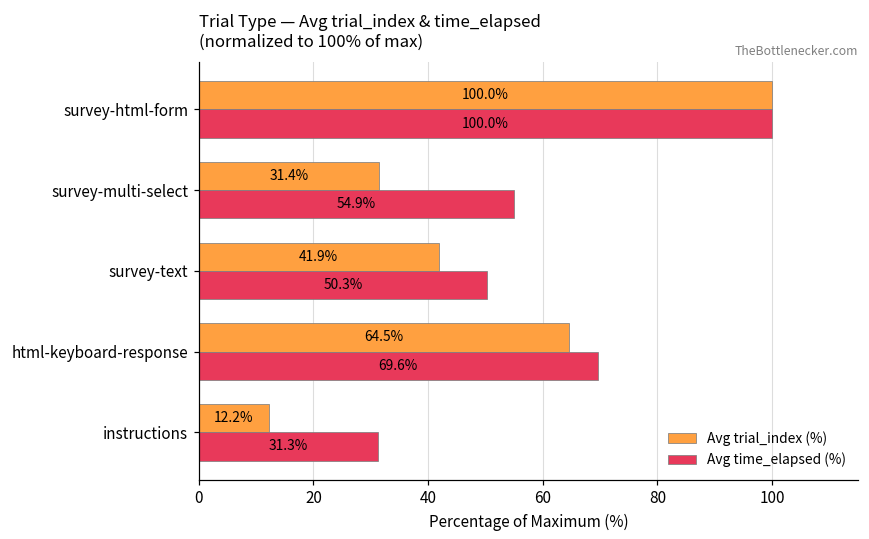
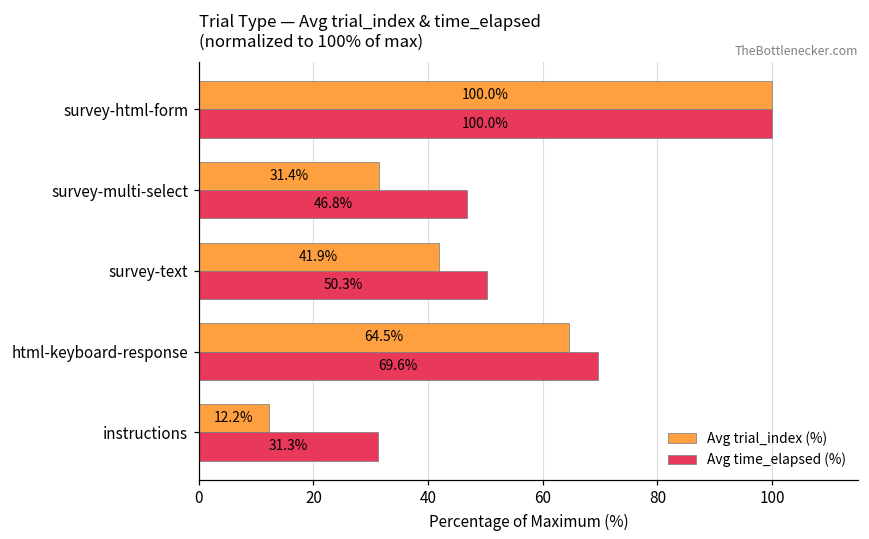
  {
    "Avg trial_index (%)": {
      "survey-html-form": "100.0%",
      "survey-multi-select": "31.4%",
      "survey-text": "41.9%",
      "html-keyboard-response": "64.5%",
      "instructions": "12.2%"
    },
    "Avg time_elapsed (%)": {
      "survey-html-form": "100.0%",
-     "survey-multi-select": "54.9%",
+     "survey-multi-select": "46.8%",
      "survey-text": "50.3%",
      "html-keyboard-response": "69.6%",
      "instructions": "31.3%"
    }
  }
